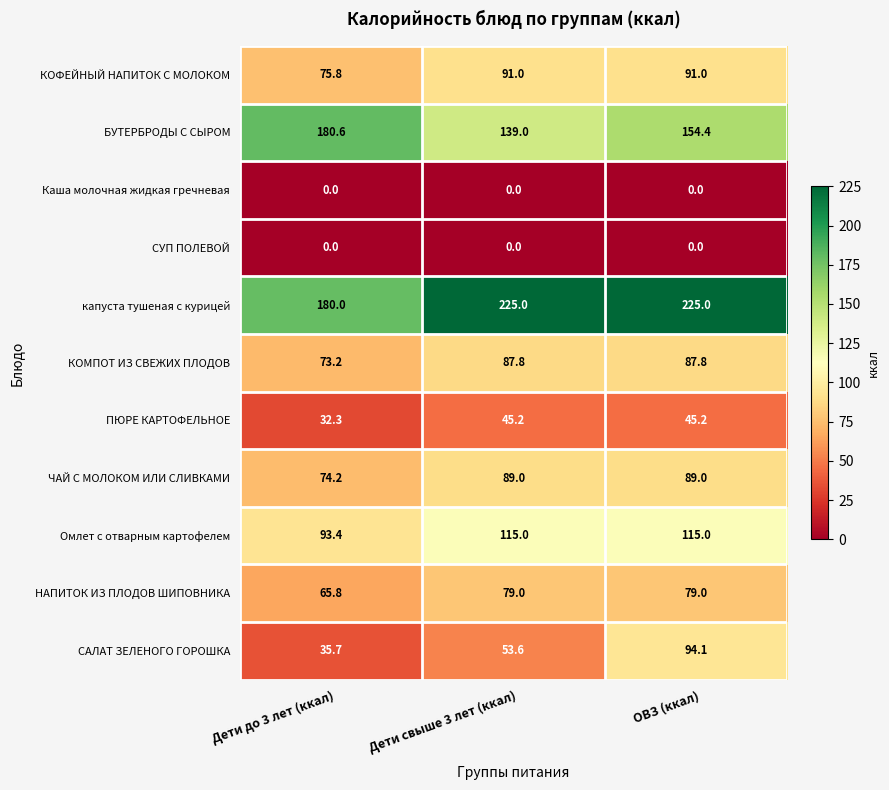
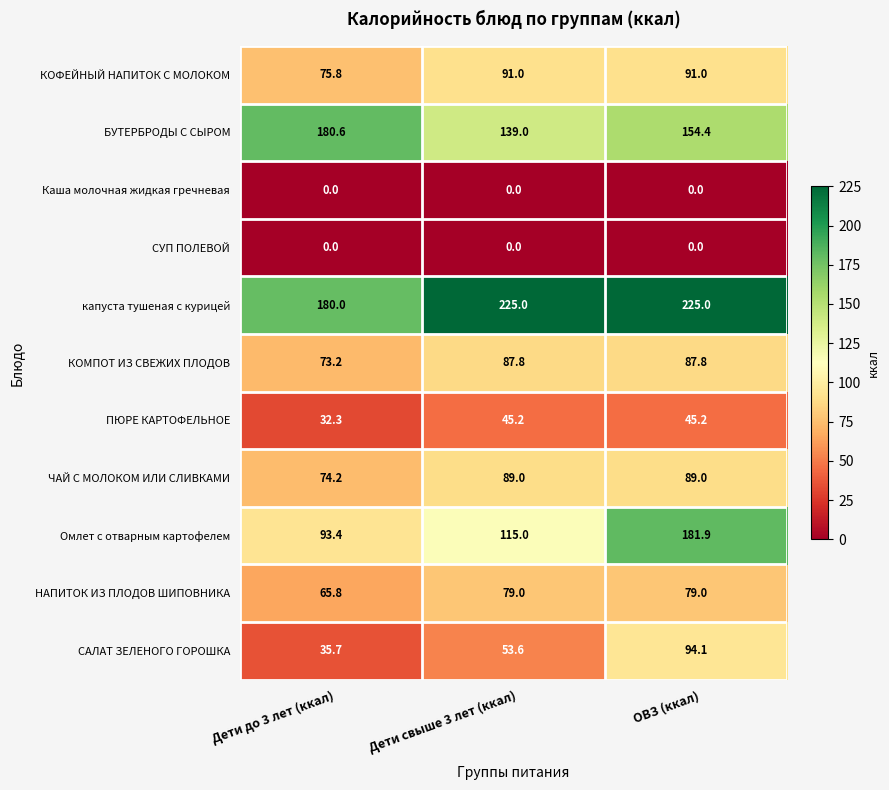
  {
    "КОФЕЙНЫЙ НАПИТОК С МОЛОКОМ": {
      "Дети до 3 лет (ккал)": 75.8,
      "Дети свыше 3 лет (ккал)": 91.0,
      "ОВЗ (ккал)": 91.0
    },
    "БУТЕРБРОДЫ С СЫРОМ": {
      "Дети до 3 лет (ккал)": 180.6,
      "Дети свыше 3 лет (ккал)": 139.0,
      "ОВЗ (ккал)": 154.4
    },
    "Каша молочная жидкая гречневая": {
      "Дети до 3 лет (ккал)": 0.0,
      "Дети свыше 3 лет (ккал)": 0.0,
      "ОВЗ (ккал)": 0.0
    },
    "СУП ПОЛЕВОЙ": {
      "Дети до 3 лет (ккал)": 0.0,
      "Дети свыше 3 лет (ккал)": 0.0,
      "ОВЗ (ккал)": 0.0
    },
    "капуста тушеная с курицей": {
      "Дети до 3 лет (ккал)": 180.0,
      "Дети свыше 3 лет (ккал)": 225.0,
      "ОВЗ (ккал)": 225.0
    },
    "КОМПОТ ИЗ СВЕЖИХ ПЛОДОВ": {
      "Дети до 3 лет (ккал)": 73.2,
      "Дети свыше 3 лет (ккал)": 87.8,
      "ОВЗ (ккал)": 87.8
    },
    "ПЮРЕ КАРТОФЕЛЬНОЕ": {
      "Дети до 3 лет (ккал)": 32.3,
      "Дети свыше 3 лет (ккал)": 45.2,
      "ОВЗ (ккал)": 45.2
    },
    "ЧАЙ С МОЛОКОМ ИЛИ СЛИВКАМИ": {
      "Дети до 3 лет (ккал)": 74.2,
      "Дети свыше 3 лет (ккал)": 89.0,
      "ОВЗ (ккал)": 89.0
    },
    "Омлет с отварным картофелем": {
      "Дети до 3 лет (ккал)": 93.4,
      "Дети свыше 3 лет (ккал)": 115.0,
-     "ОВЗ (ккал)": 115.0
+     "ОВЗ (ккал)": 181.9
    },
    "НАПИТОК ИЗ ПЛОДОВ ШИПОВНИКА": {
      "Дети до 3 лет (ккал)": 65.8,
      "Дети свыше 3 лет (ккал)": 79.0,
      "ОВЗ (ккал)": 79.0
    },
    "САЛАТ ЗЕЛЕНОГО ГОРОШКА": {
      "Дети до 3 лет (ккал)": 35.7,
      "Дети свыше 3 лет (ккал)": 53.6,
      "ОВЗ (ккал)": 94.1
    }
  }
